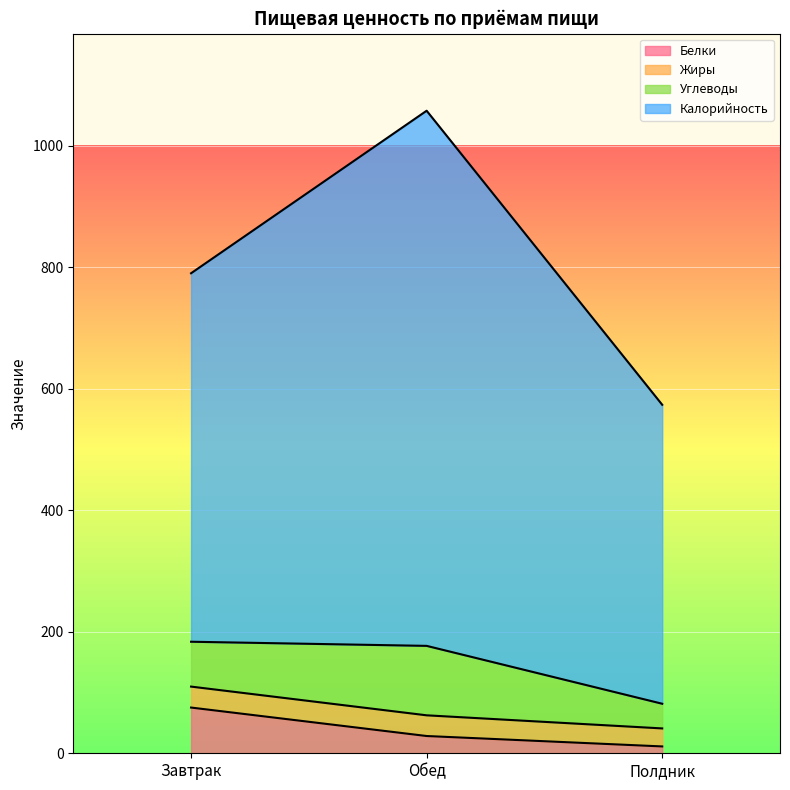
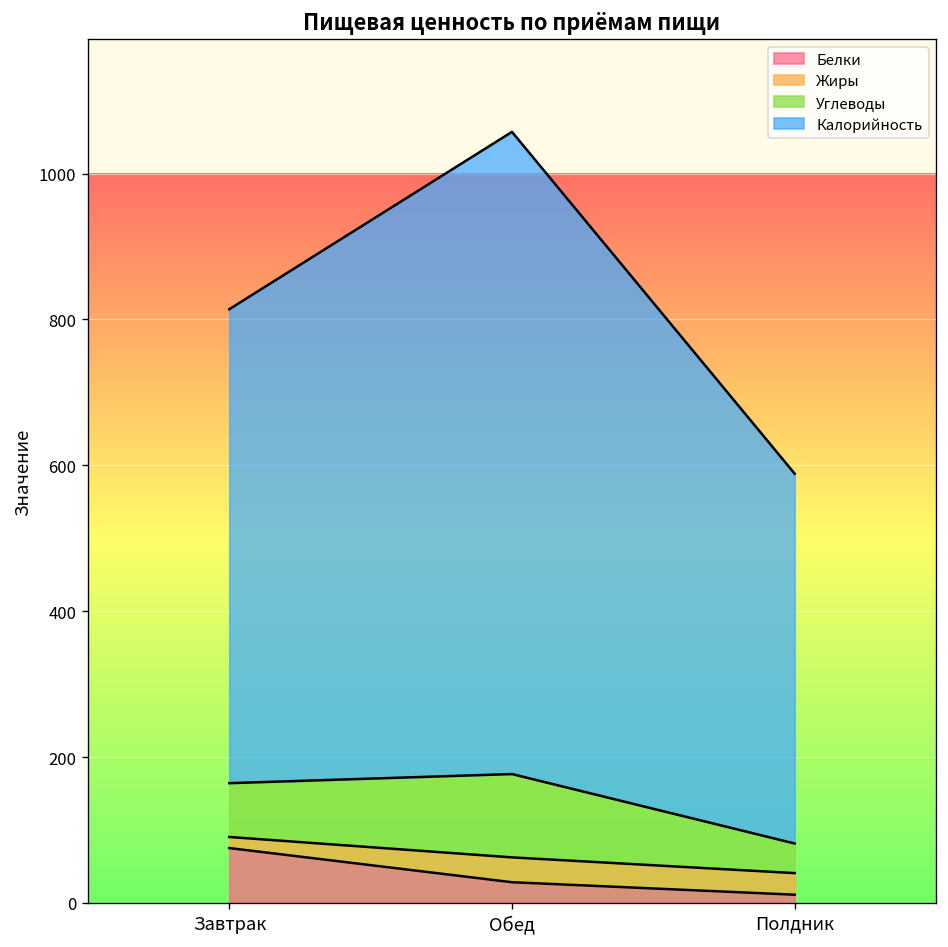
  {
    "Белки": {
      "Завтрак": 80,
      "Обед": 30,
      "Полдник": 10
    },
    "Жиры": {
-     "Завтрак": 30,
+     "Завтрак": 20,
      "Обед": 30,
      "Полдник": 30
    },
    "Углеводы": {
      "Завтрак": 70,
      "Обед": 110,
      "Полдник": 40
    },
    "Калорийность": {
-     "Завтрак": 610,
+     "Завтрак": 650,
      "Обед": 880,
-     "Полдник": 490
+     "Полдник": 510
    }
  }
